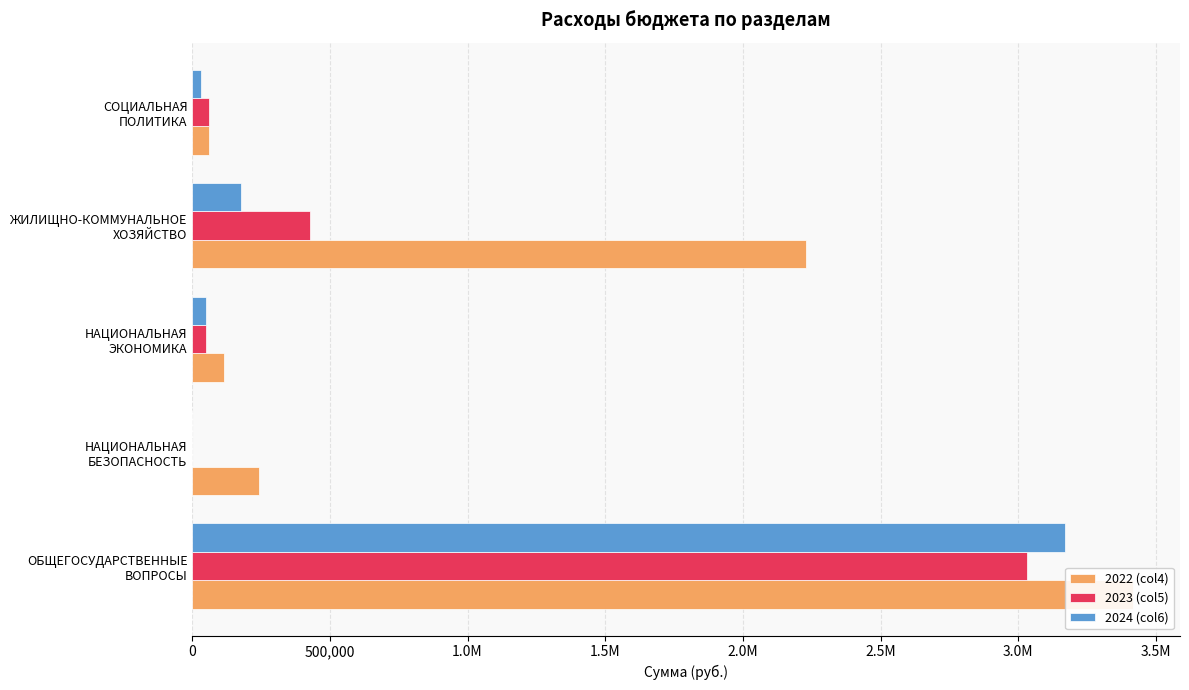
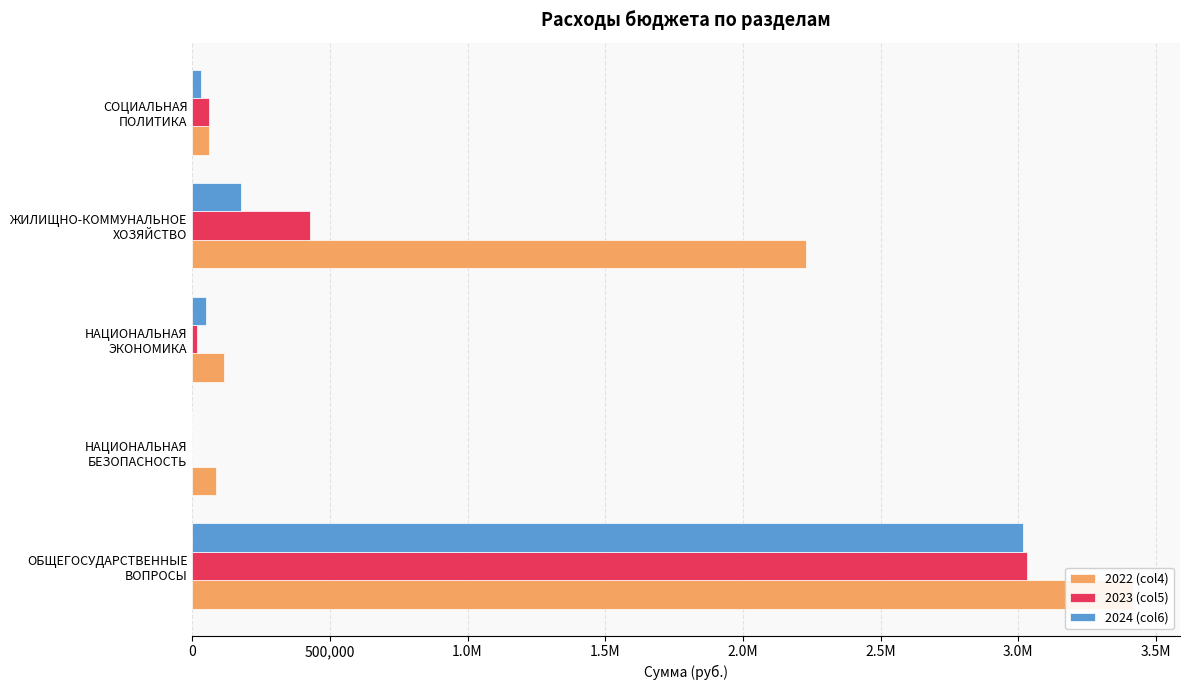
  {
    "2022 (col4)": {
      "СОЦИАЛЬНАЯ ПОЛИТИКА": "60,000",
      "ЖИЛИЩНО-КОММУНАЛЬНОЕ ХОЗЯЙСТВО": "2,230,000",
      "НАЦИОНАЛЬНАЯ ЭКОНОМИКА": "110,000",
-     "НАЦИОНАЛЬНАЯ БЕЗОПАСНОСТЬ": "240,000"
+     "НАЦИОНАЛЬНАЯ БЕЗОПАСНОСТЬ": "90,000"
    },
    "2023 (col5)": {
      "СОЦИАЛЬНАЯ ПОЛИТИКА": "60,000",
      "ЖИЛИЩНО-КОММУНАЛЬНОЕ ХОЗЯЙСТВО": "430,000",
-     "НАЦИОНАЛЬНАЯ ЭКОНОМИКА": "50,000",
+     "НАЦИОНАЛЬНАЯ ЭКОНОМИКА": "20,000",
      "НАЦИОНАЛЬНАЯ БЕЗОПАСНОСТЬ": "0",
      "ОБЩЕГОСУДАРСТВЕННЫЕ ВОПРОСЫ": "3,030,000"
    },
    "2024 (col6)": {
      "СОЦИАЛЬНАЯ ПОЛИТИКА": "30,000",
      "ЖИЛИЩНО-КОММУНАЛЬНОЕ ХОЗЯЙСТВО": "180,000",
      "НАЦИОНАЛЬНАЯ ЭКОНОМИКА": "50,000",
      "НАЦИОНАЛЬНАЯ БЕЗОПАСНОСТЬ": "0",
-     "ОБЩЕГОСУДАРСТВЕННЫЕ ВОПРОСЫ": "3,170,000"
+     "ОБЩЕГОСУДАРСТВЕННЫЕ ВОПРОСЫ": "3,020,000"
    }
  }
